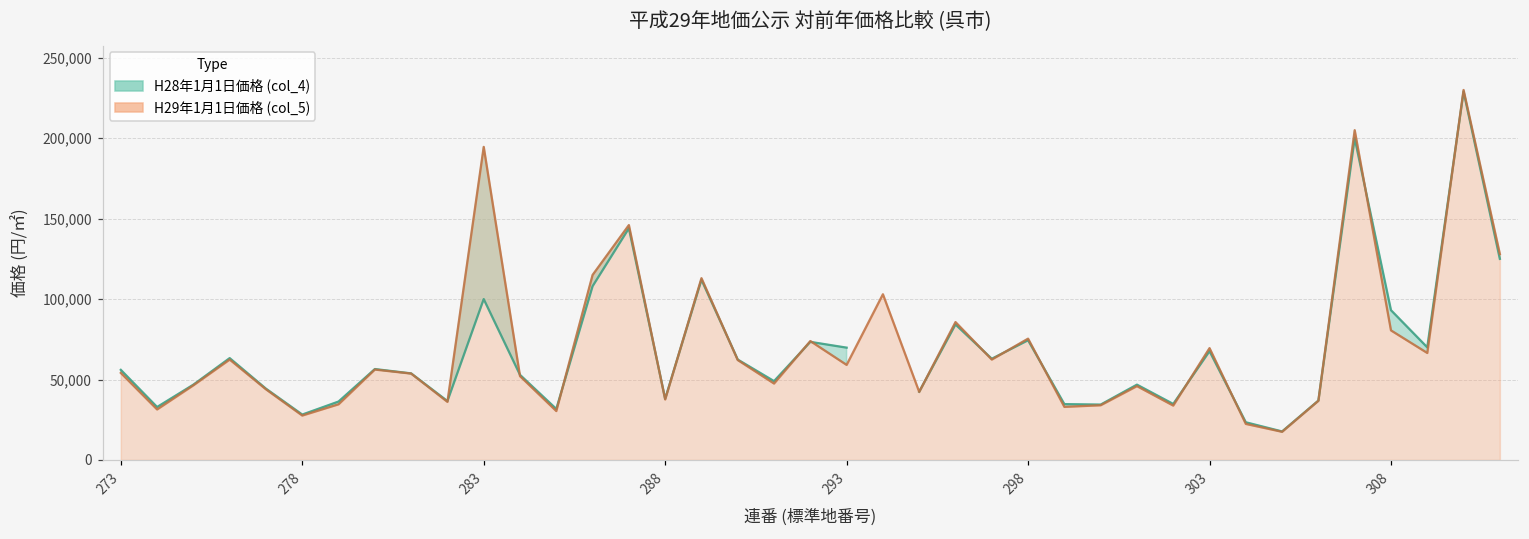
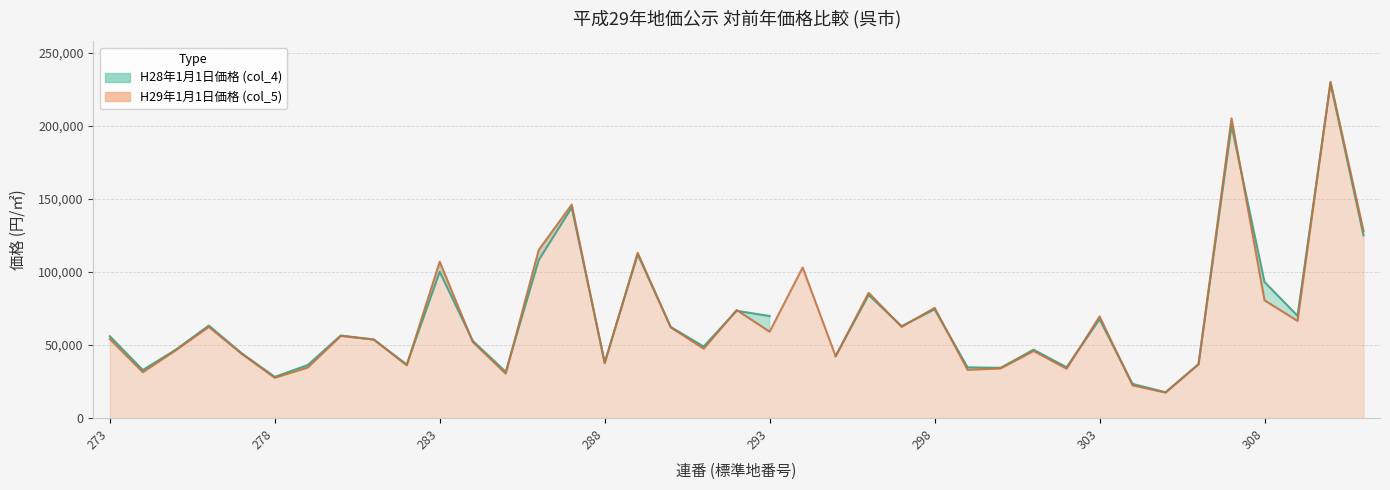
  {
    "H29年1月1日価格 (col_5)": {
      "273": "54,000",
-     "283": "195,000",
+     "283": "107,000",
      "293": "59,000",
      "303": "70,000",
      "308": "81,000"
    }
  }
